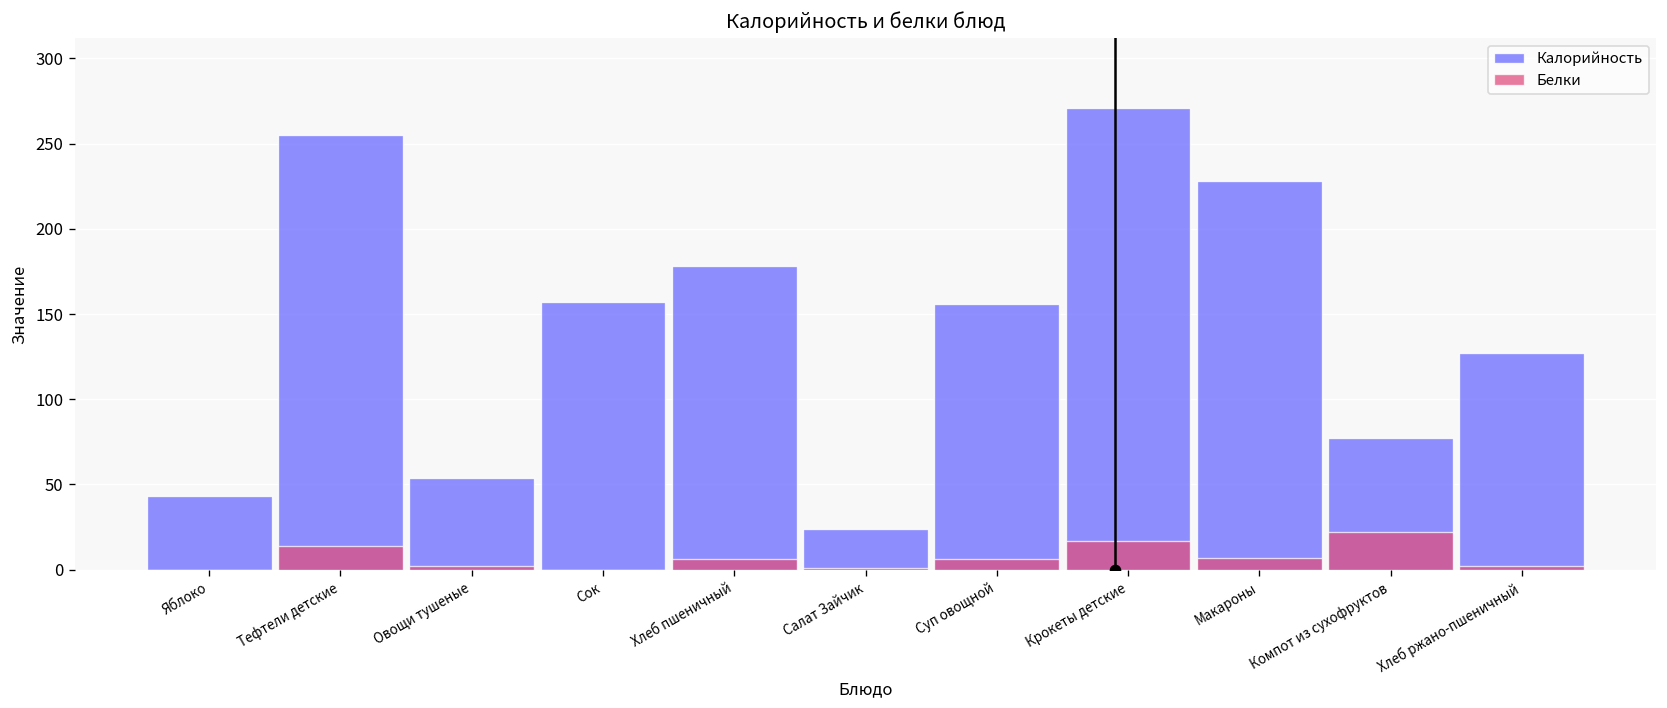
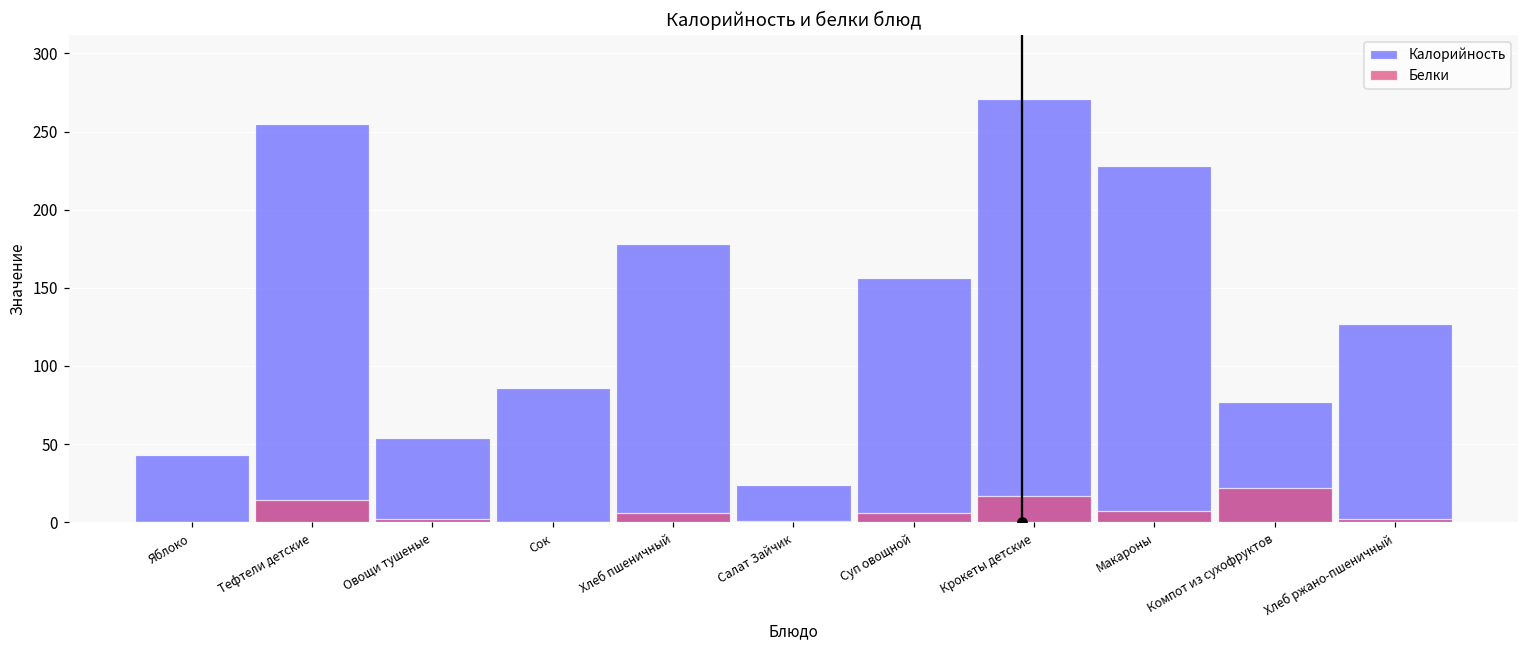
  {
    "Калорийность": {
      "Яблоко": 43,
      "Тефтели детские": 255,
      "Овощи тушеные": 54,
-     "Сок": 157,
+     "Сок": 86,
      "Хлеб пшеничный": 178,
      "Салат Зайчик": 24,
      "Суп овощной": 156,
      "Крокеты детские": 271,
      "Макароны": 228,
      "Компот из сухофруктов": 77,
      "Хлеб ржано-пшеничный": 127
    },
    "Белки": {
      "Яблоко": 0,
      "Сок": 0
    }
  }
